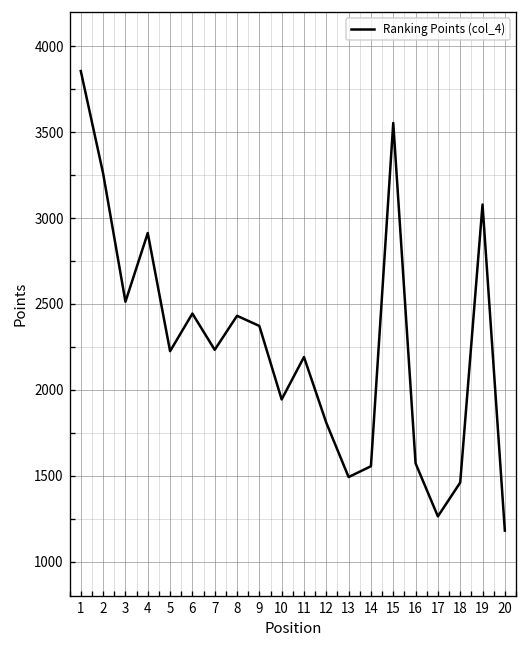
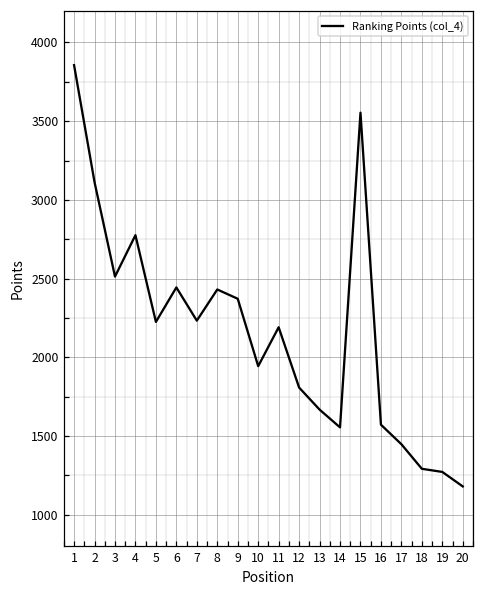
  {
    "1": 3860,
-   "2": 3260,
+   "2": 3110,
    "3": 2510,
-   "4": 2910,
+   "4": 2780,
    "5": 2230,
    "6": 2440,
    "7": 2230,
    "8": 2430,
    "9": 2370,
    "10": 1940,
    "11": 2190,
    "12": 1810,
-   "13": 1490,
+   "13": 1670,
    "14": 1560,
    "15": 3550,
    "16": 1570,
-   "17": 1260,
-   "18": 1460,
-   "19": 3080,
+   "17": 1450,
+   "18": 1290,
+   "19": 1270,
    "20": 1180
  }
